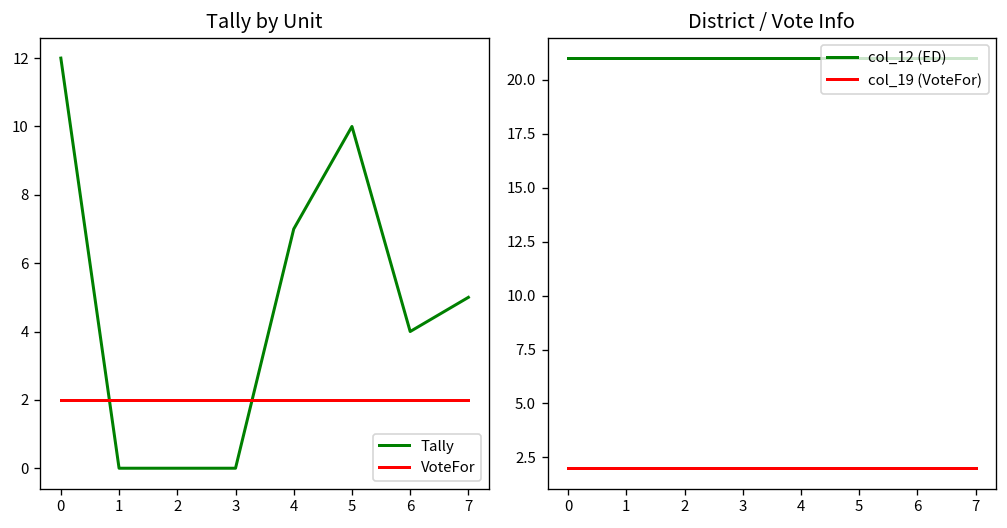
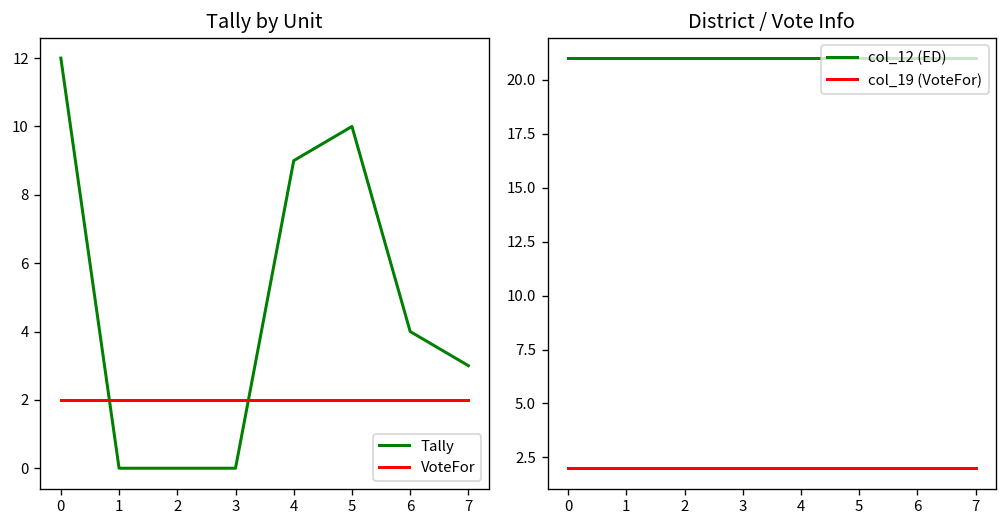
  {
    "Tally by Unit": {
      "Tally": {
        "0": 12,
        "1": 0,
        "2": 0,
        "3": 0,
-       "4": 7,
+       "4": 9,
        "5": 10,
        "6": 4,
-       "7": 5
+       "7": 3
      },
      "VoteFor": {
        "0": 2,
        "1": 2,
        "2": 2,
        "3": 2,
        "4": 2,
        "5": 2,
        "6": 2,
        "7": 2
      }
    },
    "District / Vote Info": {
      "col_12 (ED)": {
        "0": 21.0,
        "1": 21.0,
        "2": 21.0,
        "3": 21.0,
        "4": 21.0
      },
      "col_19 (VoteFor)": {
        "0": 2.0,
        "1": 2.0,
        "2": 2.0,
        "3": 2.0,
        "4": 2.0,
        "5": 2.0,
        "6": 2.0,
        "7": 2.0
      }
    }
  }
